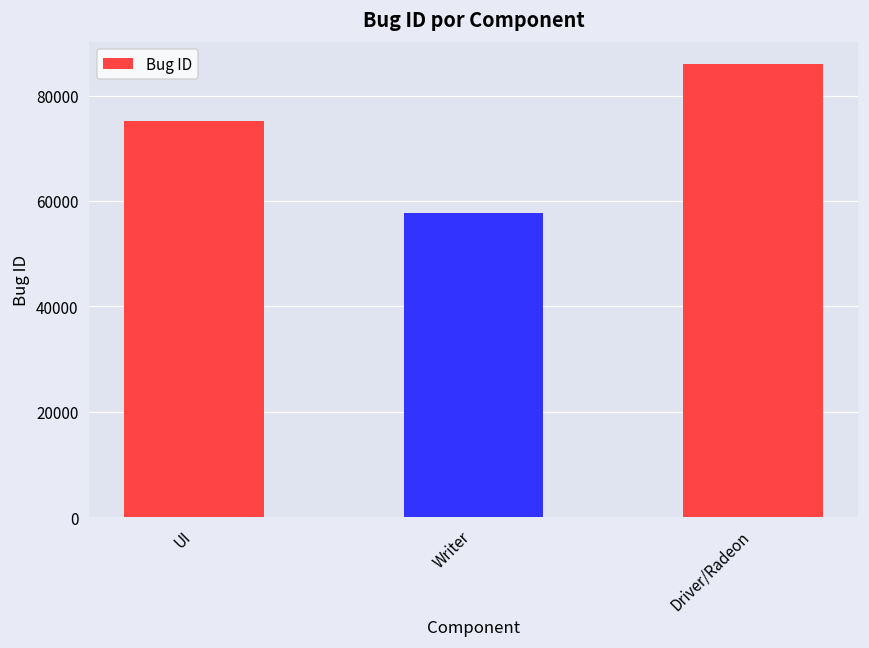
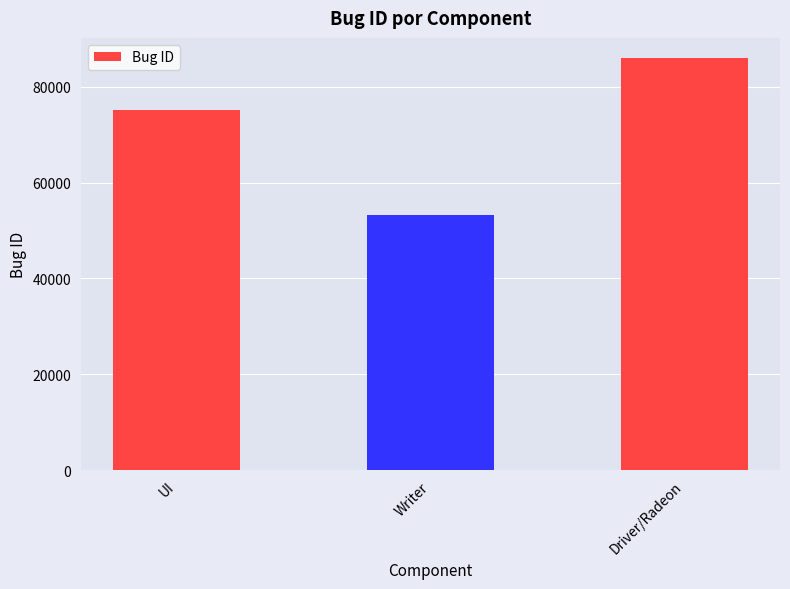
  {
    "UI": 75000,
-   "Writer": 58000,
+   "Writer": 53000,
    "Driver/Radeon": 86000
  }
